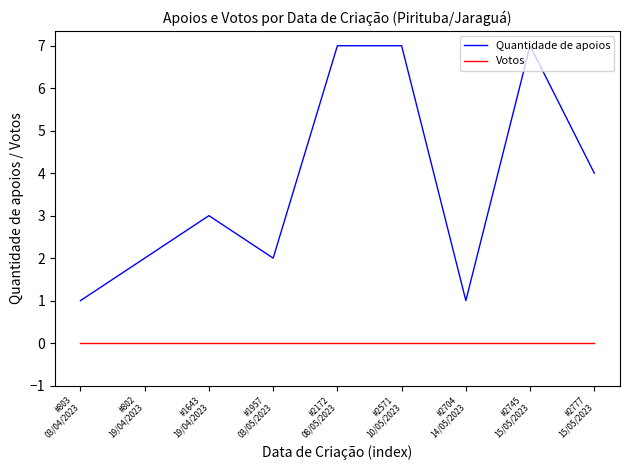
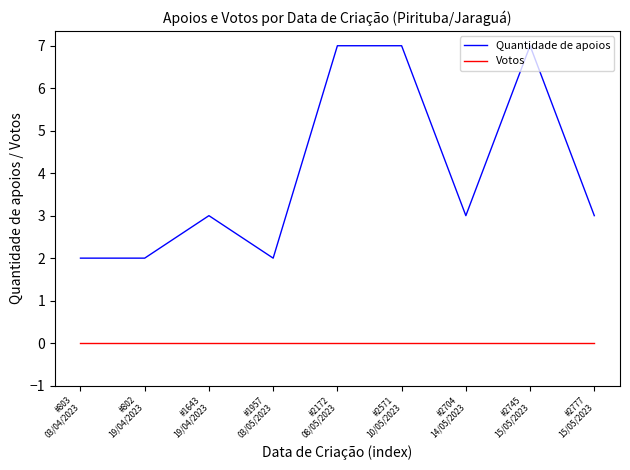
  {
    "Quantidade de apoios": {
-     "#803 03/04/2023": 1,
+     "#803 03/04/2023": 2,
      "#802 19/04/2023": 2,
      "#1643 19/04/2023": 3,
      "#1957 03/05/2023": 2,
      "#2172 08/05/2023": 7,
      "#2571 10/05/2023": 7,
-     "#2704 14/05/2023": 1,
-     "#2777 15/05/2023": 4
+     "#2704 14/05/2023": 3,
+     "#2777 15/05/2023": 3
    },
    "Votos": {
      "#803 03/04/2023": 0,
      "#802 19/04/2023": 0,
      "#1643 19/04/2023": 0,
      "#1957 03/05/2023": 0,
      "#2172 08/05/2023": 0,
      "#2571 10/05/2023": 0,
      "#2704 14/05/2023": 0,
      "#2745 15/05/2023": 0,
      "#2777 15/05/2023": 0
    }
  }
